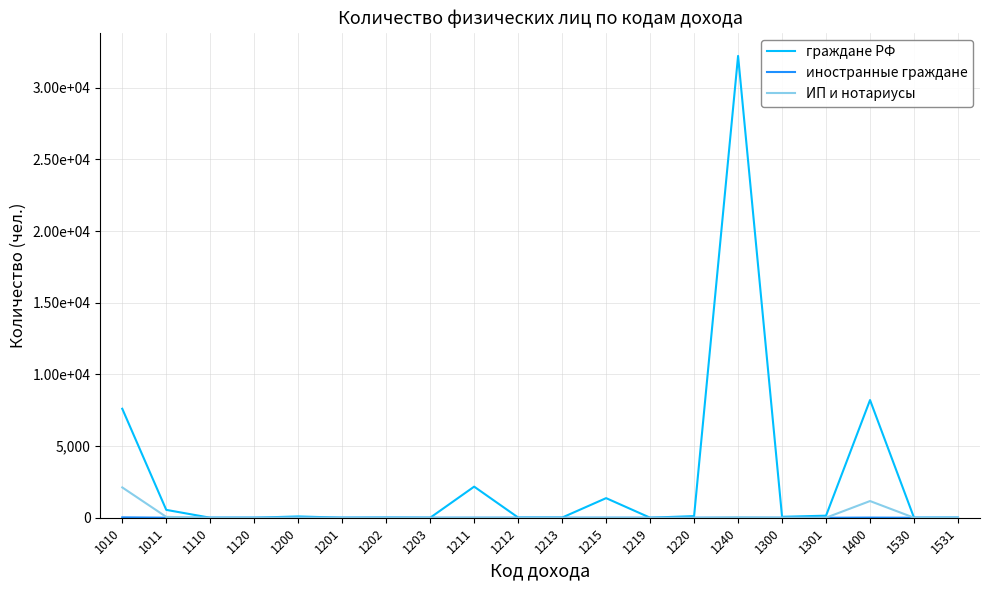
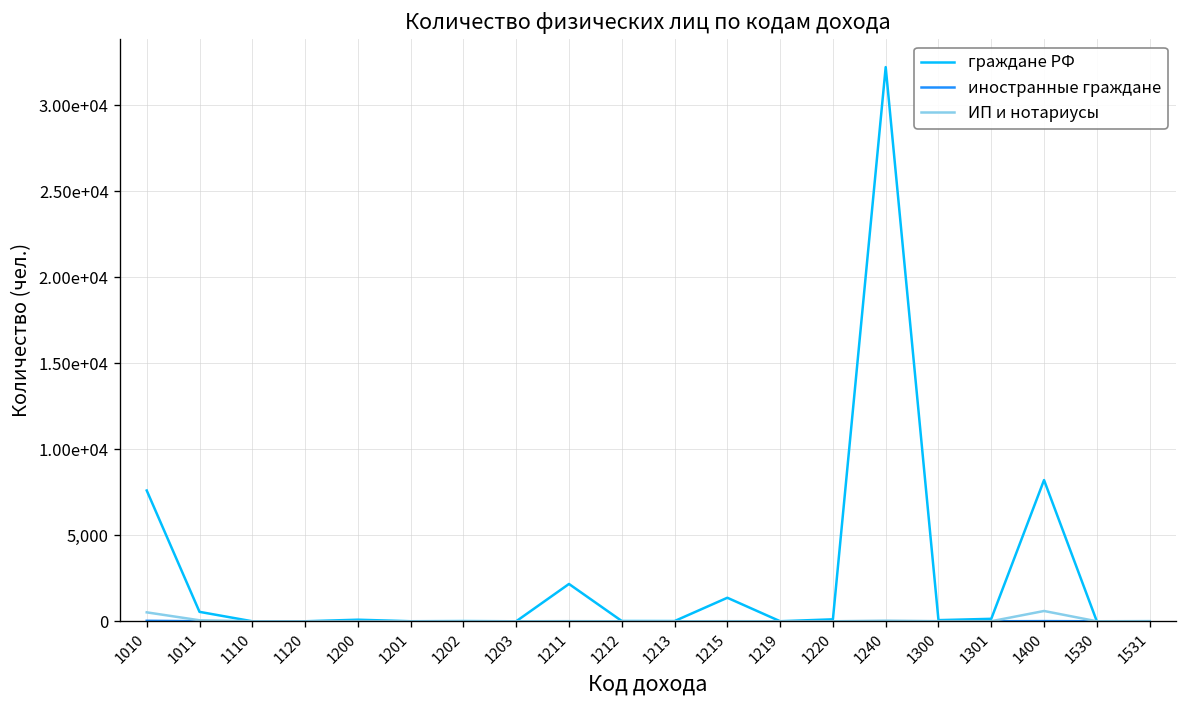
  {
    "ИП и нотариусы": {
-     "1010": "2,100",
-     "1400": "1,200"
+     "1010": "500",
+     "1400": "600"
    }
  }
